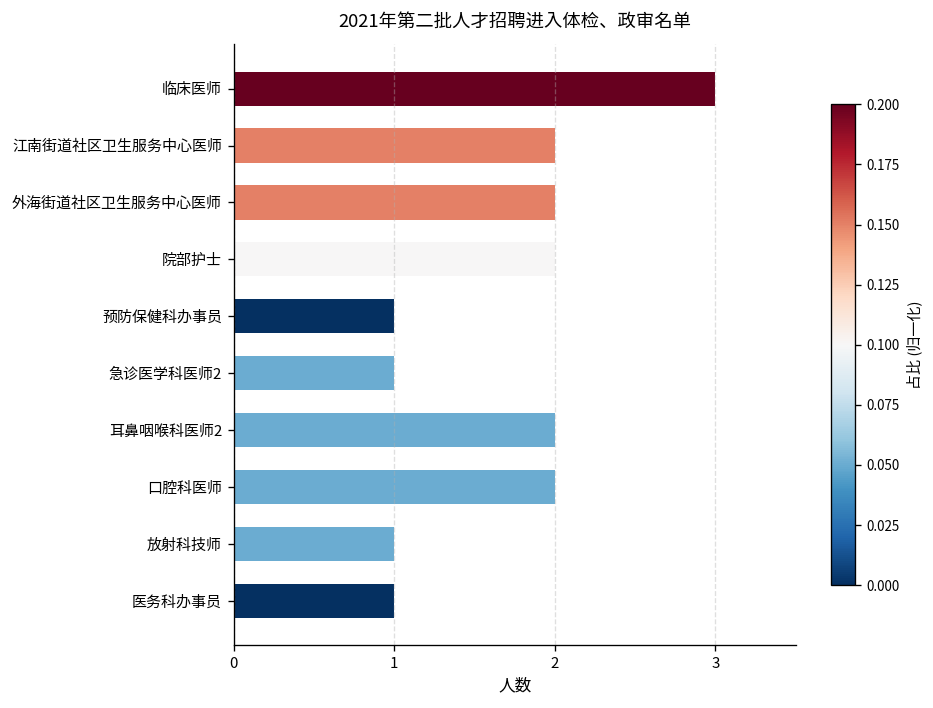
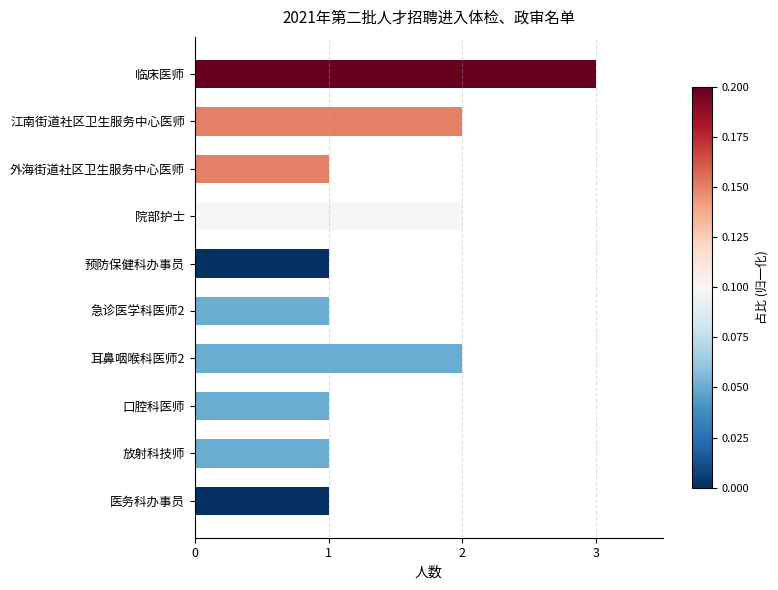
  {
    "临床医师": 3,
    "江南街道社区卫生服务中心医师": 2,
-   "外海街道社区卫生服务中心医师": 2,
+   "外海街道社区卫生服务中心医师": 1,
    "院部护士": 2,
    "预防保健科办事员": 1,
    "急诊医学科医师2": 1,
    "耳鼻咽喉科医师2": 2,
-   "口腔科医师": 2,
+   "口腔科医师": 1,
    "放射科技师": 1,
    "医务科办事员": 1
  }
